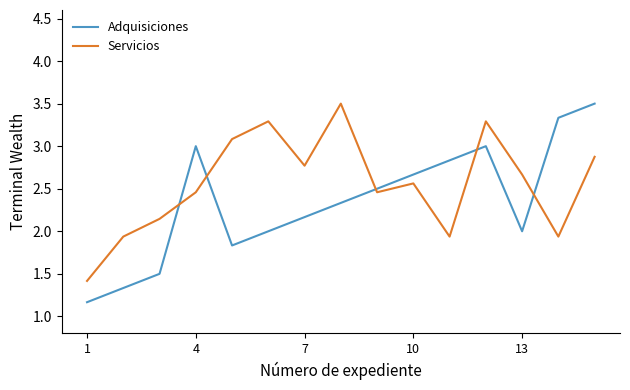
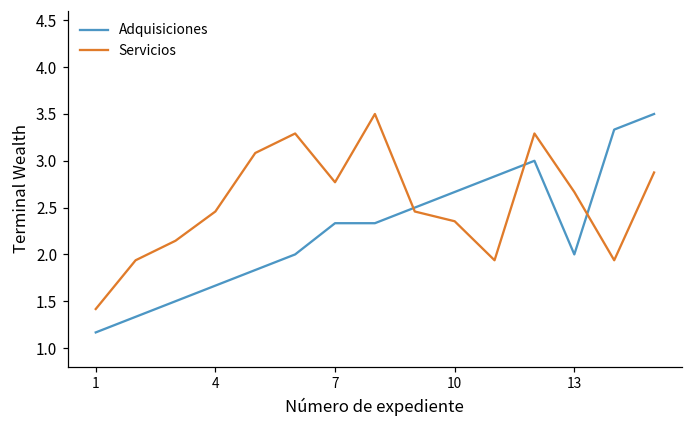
  {
    "Adquisiciones": {
      "1": 1.2,
-     "4": 3.0,
-     "7": 2.2,
+     "4": 1.7,
+     "7": 2.3,
      "10": 2.7,
      "13": 2.0
    },
    "Servicios": {
      "1": 1.4,
      "4": 2.5,
      "7": 2.8,
-     "10": 2.6,
+     "10": 2.4,
      "13": 2.7
    }
  }
